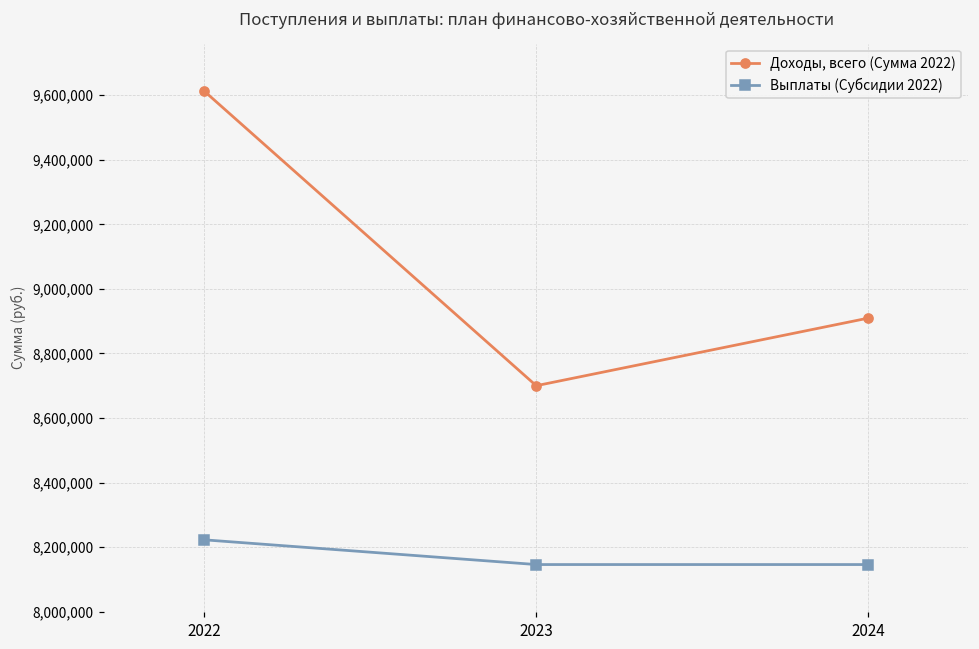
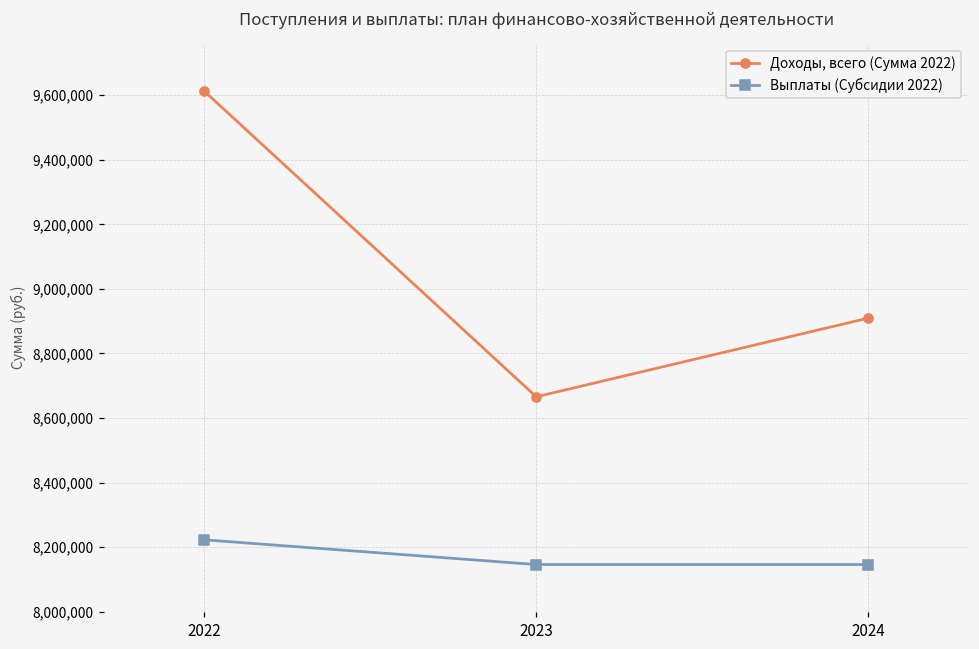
  {
    "Доходы, всего (Сумма 2022)": {
      "2022": "9,610,000",
-     "2023": "8,700,000",
+     "2023": "8,670,000",
      "2024": "8,910,000"
    },
    "Выплаты (Субсидии 2022)": {
      "2022": "8,220,000",
      "2023": "8,150,000",
      "2024": "8,150,000"
    }
  }
